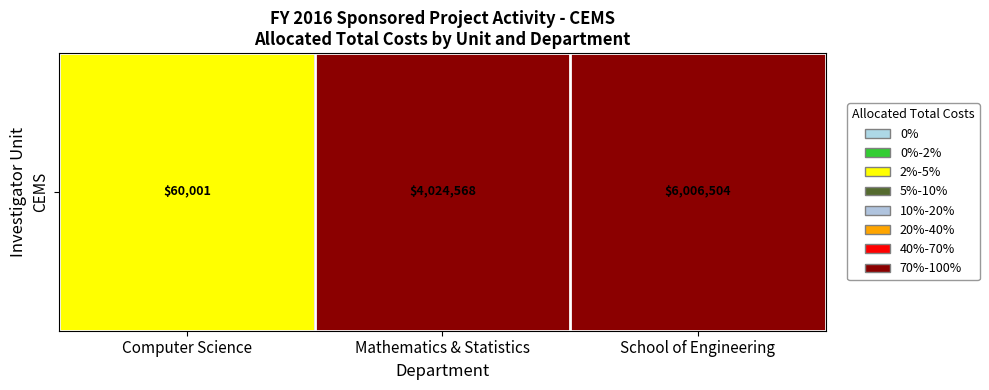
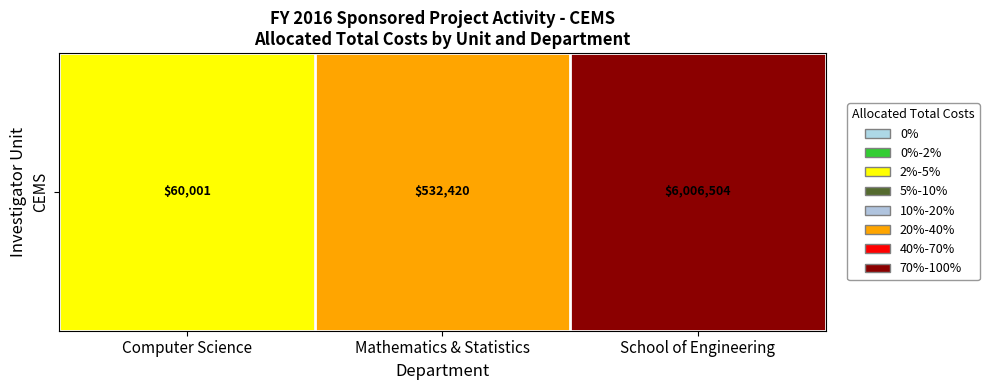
  {
    "CEMS": {
      "Computer Science": "$60,001",
-     "Mathematics & Statistics": "$4,024,568",
+     "Mathematics & Statistics": "$532,420",
      "School of Engineering": "$6,006,504"
    }
  }
